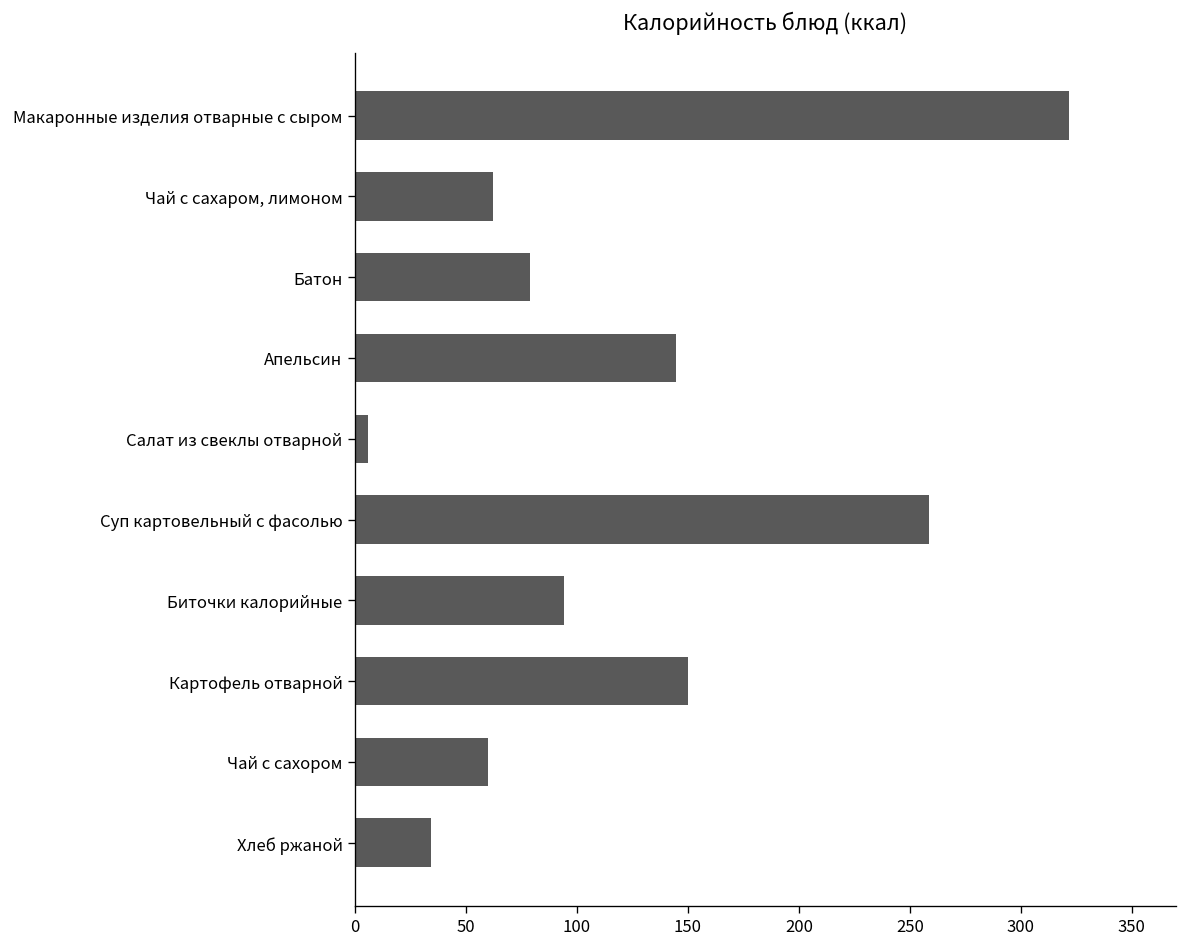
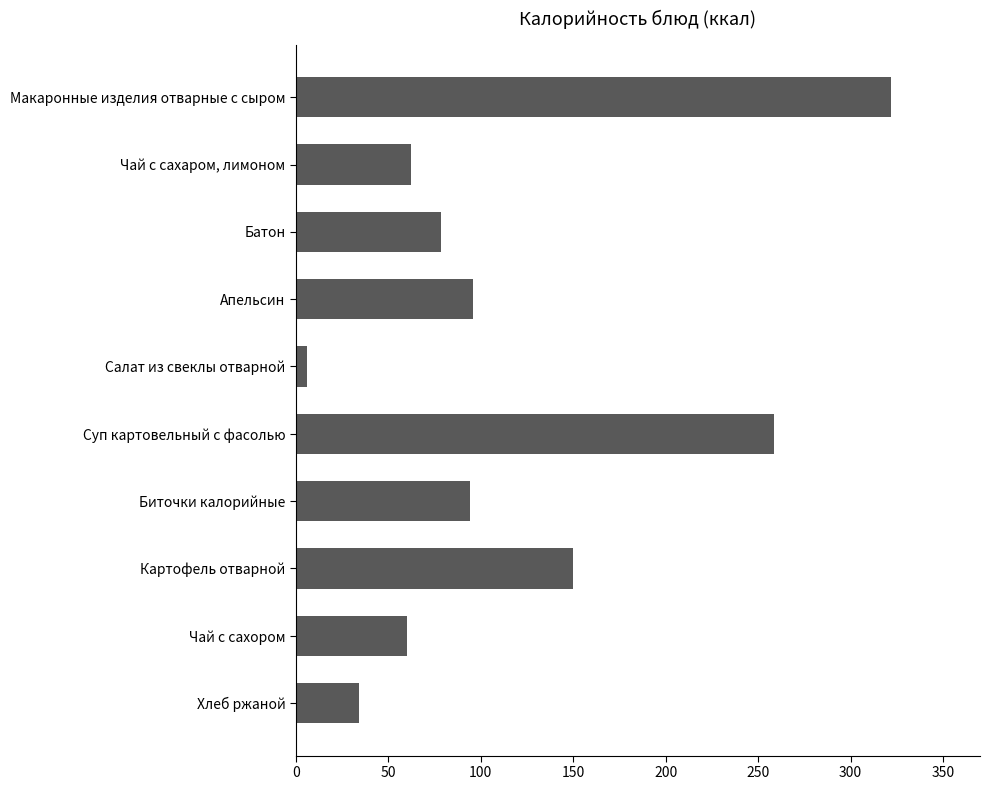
  {
    "Макаронные изделия отварные с сыром": 322,
    "Чай с сахаром, лимоном": 62,
    "Батон": 79,
-   "Апельсин": 144,
+   "Апельсин": 96,
    "Салат из свеклы отварной": 6,
    "Суп картовельный с фасолью": 258,
    "Биточки калорийные": 94,
    "Картофель отварной": 150,
    "Чай с сахором": 60,
    "Хлеб ржаной": 34
  }
